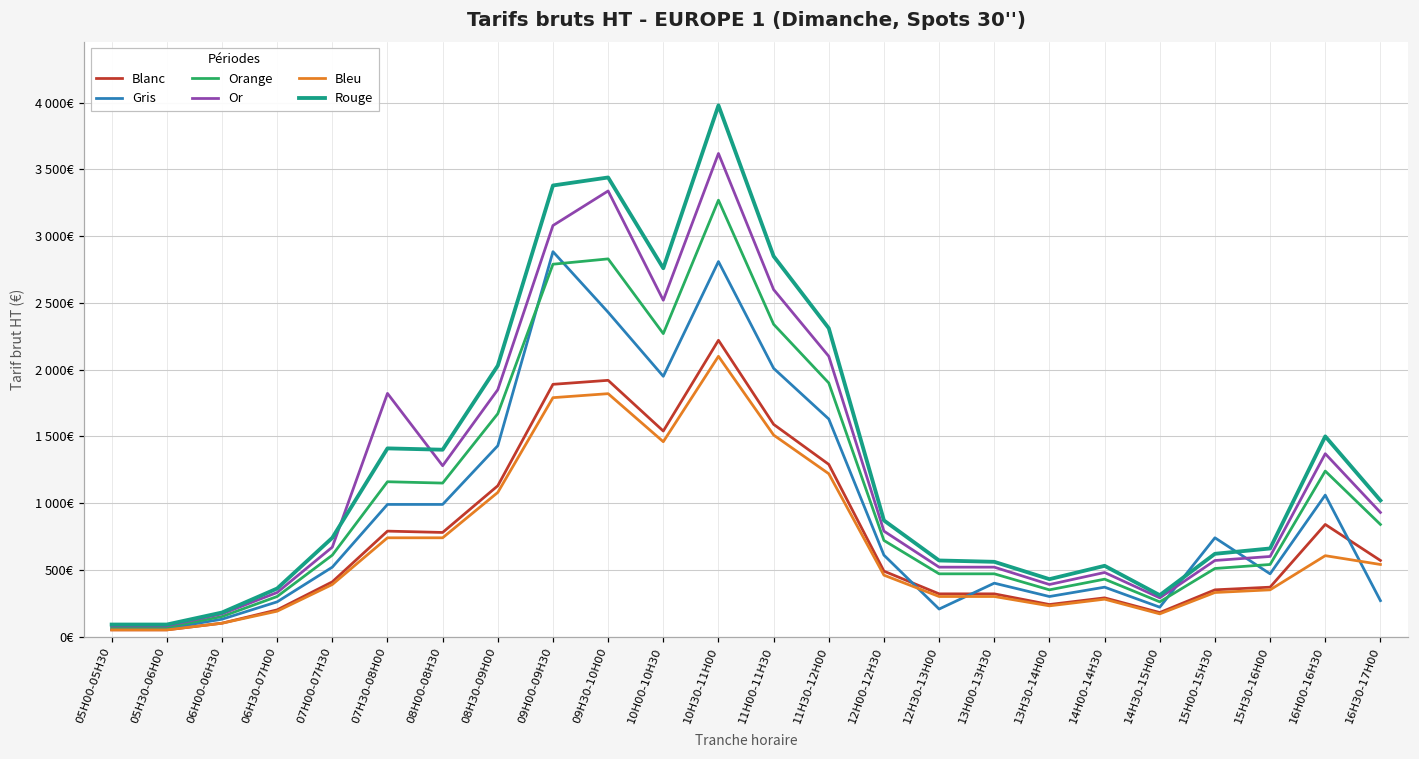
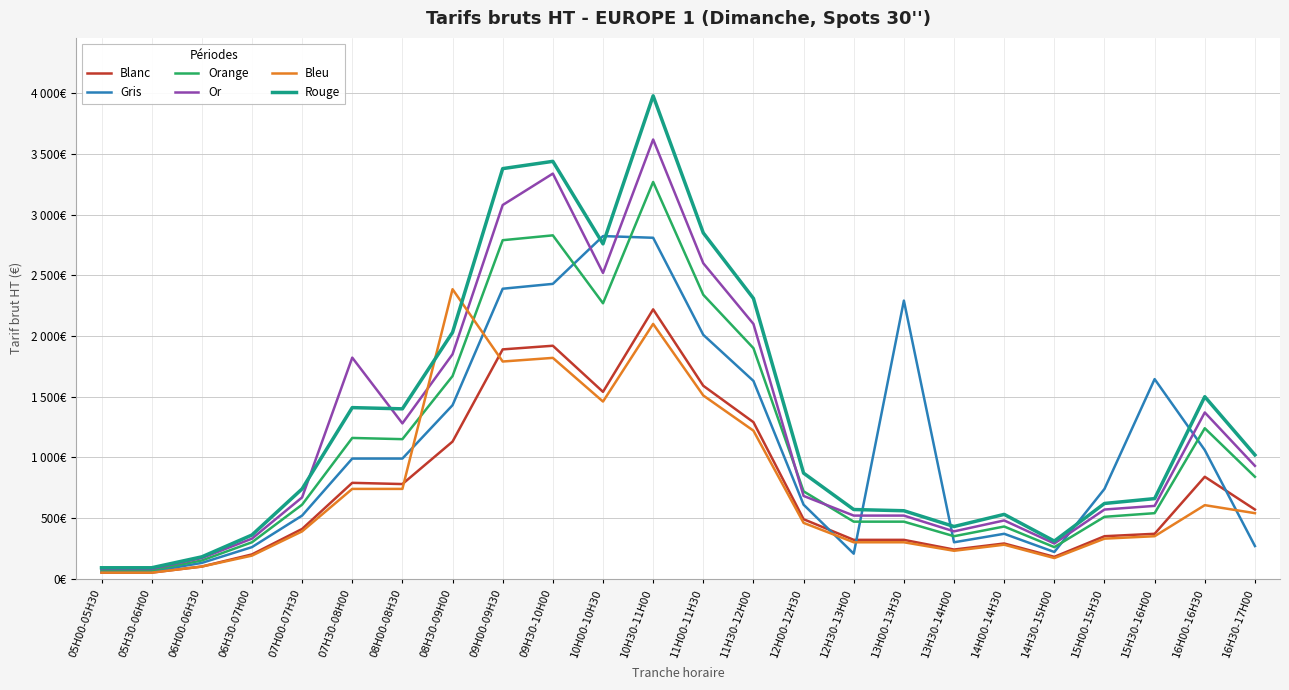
  {
    "Blanc": {
      "07H30-08H00": "790€",
      "08H00-08H30": "780€",
      "08H30-09H00": "1130€",
      "09H00-09H30": "1890€",
      "09H30-10H00": "1920€",
      "10H00-10H30": "1540€",
      "10H30-11H00": "2220€",
      "11H00-11H30": "1590€",
      "11H30-12H00": "1290€",
      "12H00-12H30": "490€",
      "16H00-16H30": "840€",
      "16H30-17H00": "570€"
    },
    "Gris": {
      "06H30-07H00": "260€",
      "07H00-07H30": "520€",
      "07H30-08H00": "990€",
      "08H00-08H30": "990€",
      "08H30-09H00": "1430€",
-     "09H00-09H30": "2880€",
+     "09H00-09H30": "2390€",
      "09H30-10H00": "2430€",
-     "10H00-10H30": "1950€",
+     "10H00-10H30": "2820€",
      "10H30-11H00": "2810€",
      "11H00-11H30": "2010€",
      "11H30-12H00": "1630€",
      "12H00-12H30": "610€",
      "12H30-13H00": "210€",
-     "13H00-13H30": "400€",
+     "13H00-13H30": "2290€",
      "13H30-14H00": "300€",
      "14H00-14H30": "370€",
      "14H30-15H00": "220€",
      "15H00-15H30": "740€",
-     "15H30-16H00": "470€",
+     "15H30-16H00": "1650€",
      "16H00-16H30": "1060€",
      "16H30-17H00": "270€"
    },
    "Or": {
      "06H30-07H00": "330€",
      "07H00-07H30": "670€",
      "07H30-08H00": "1820€",
      "08H00-08H30": "1280€",
      "08H30-09H00": "1850€",
      "09H00-09H30": "3080€",
      "09H30-10H00": "3340€",
      "10H00-10H30": "2520€",
      "10H30-11H00": "3620€",
      "11H00-11H30": "2600€",
      "11H30-12H00": "2100€",
-     "12H00-12H30": "790€",
+     "12H00-12H30": "680€",
      "12H30-13H00": "520€",
      "13H00-13H30": "520€",
      "13H30-14H00": "390€",
      "14H00-14H30": "480€",
      "15H00-15H30": "570€",
      "15H30-16H00": "600€",
      "16H00-16H30": "1370€",
      "16H30-17H00": "930€"
    },
    "Bleu": {
      "07H30-08H00": "740€",
      "08H00-08H30": "740€",
-     "08H30-09H00": "1080€",
+     "08H30-09H00": "2390€",
      "09H00-09H30": "1790€",
      "09H30-10H00": "1820€",
      "10H00-10H30": "1460€",
      "10H30-11H00": "2100€",
      "11H00-11H30": "1510€",
      "11H30-12H00": "1220€",
      "12H00-12H30": "460€",
      "16H00-16H30": "610€",
      "16H30-17H00": "540€"
    }
  }
